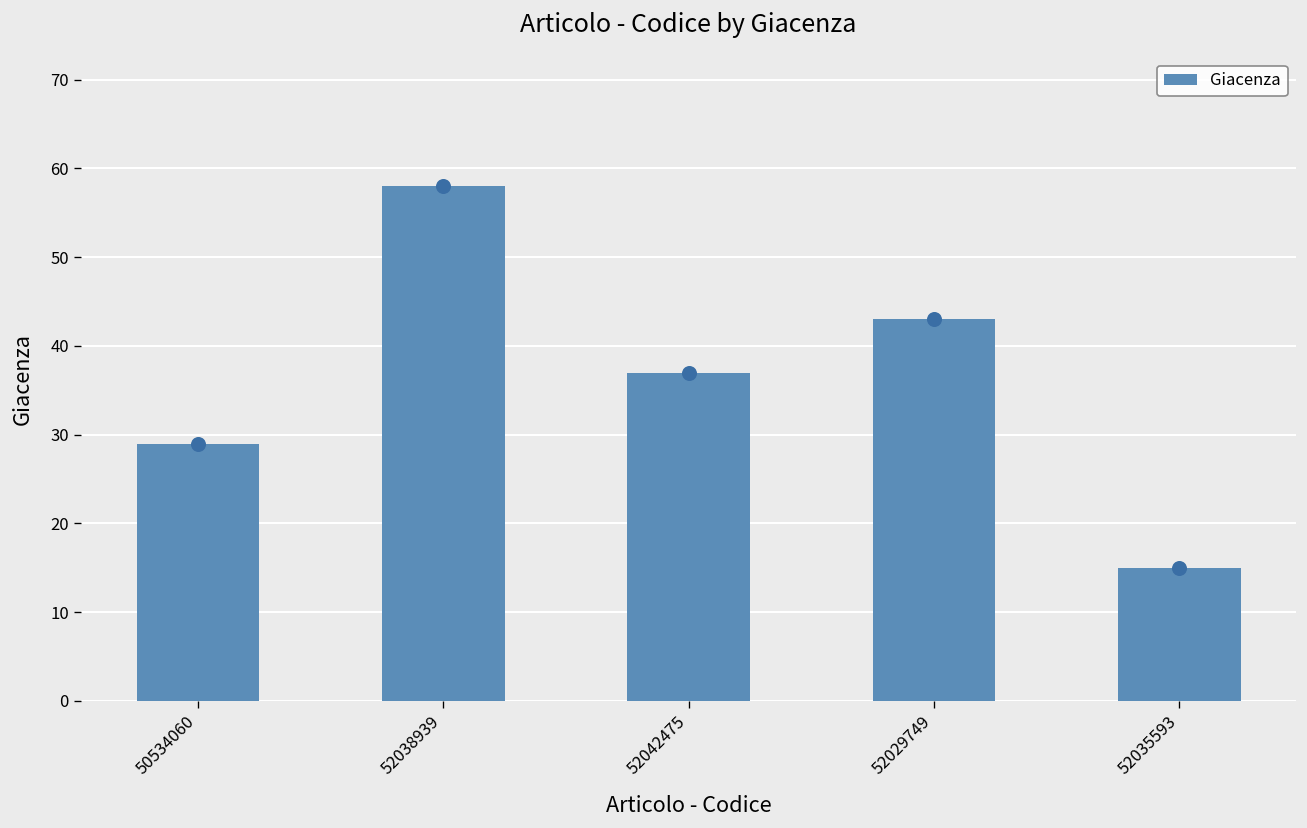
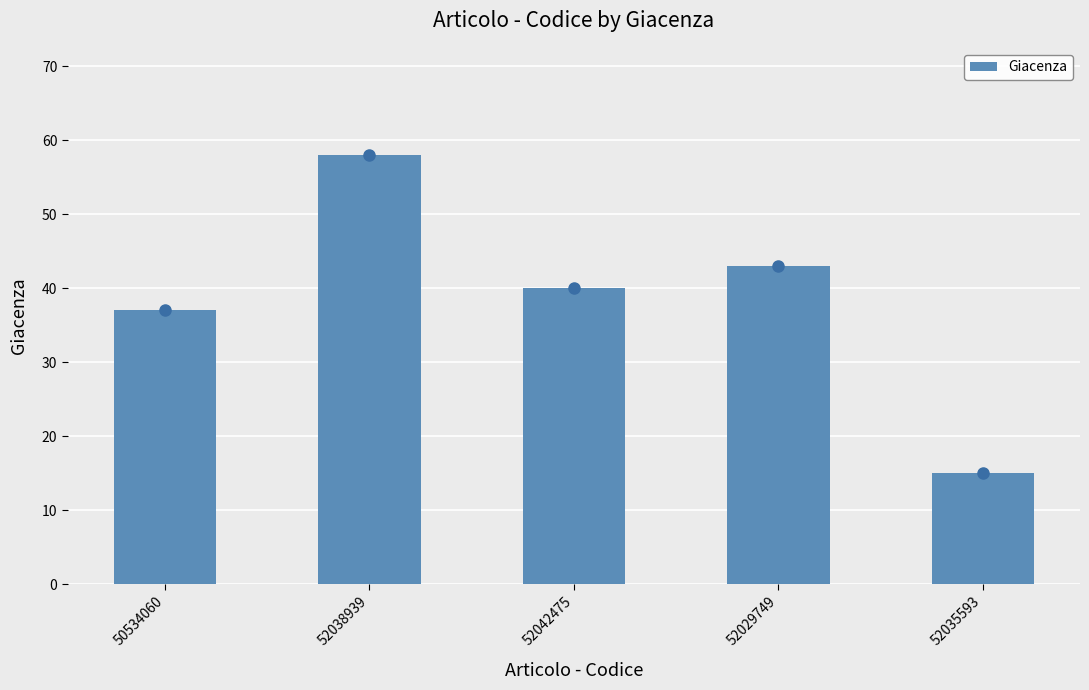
  {
-   "50534060": 29,
+   "50534060": 37,
    "52038939": 58,
-   "52042475": 37,
+   "52042475": 40,
    "52029749": 43,
    "52035593": 15
  }
